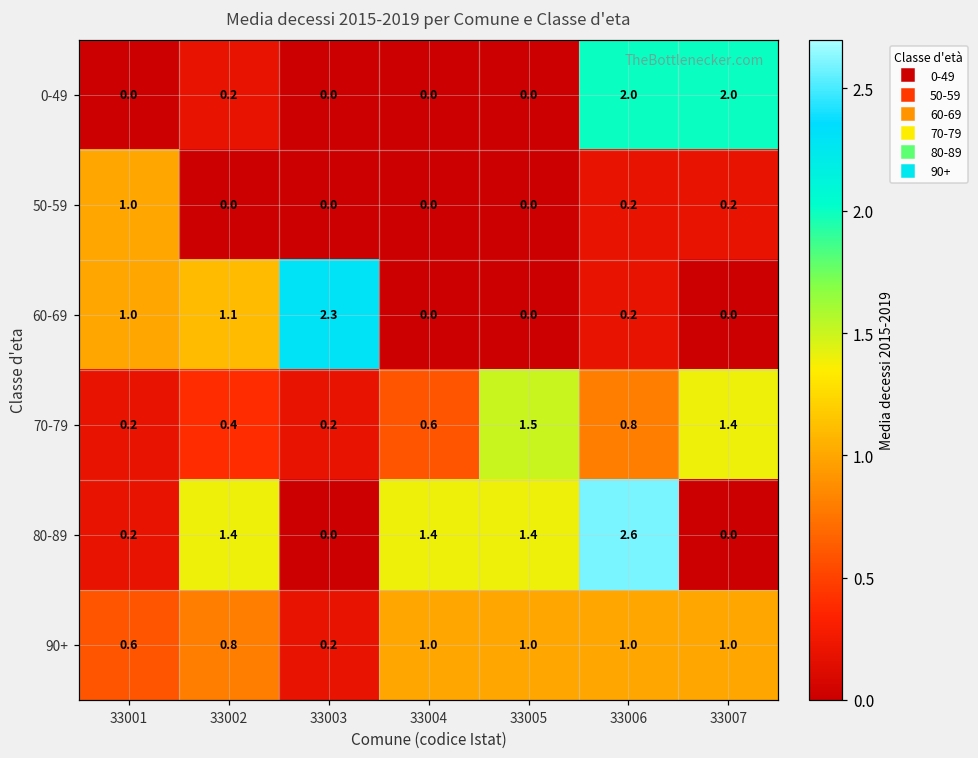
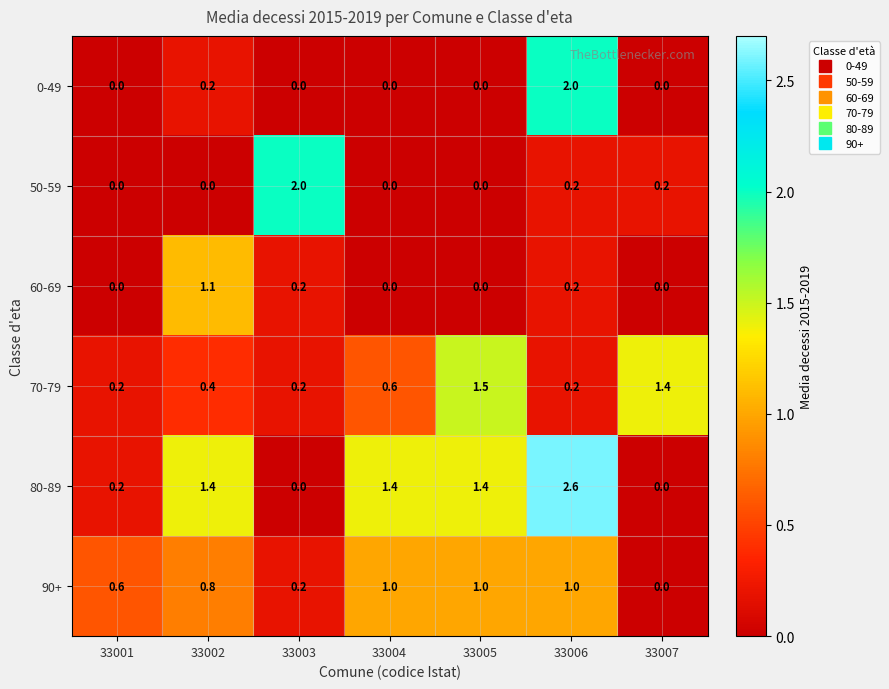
  {
    "0-49": {
      "33001": 0.0,
      "33002": 0.2,
      "33003": 0.0,
      "33004": 0.0,
      "33005": 0.0,
      "33006": 2.0,
-     "33007": 2.0
+     "33007": 0.0
    },
    "50-59": {
-     "33001": 1.0,
+     "33001": 0.0,
      "33002": 0.0,
-     "33003": 0.0,
+     "33003": 2.0,
      "33004": 0.0,
      "33005": 0.0,
      "33006": 0.2,
      "33007": 0.2
    },
    "60-69": {
-     "33001": 1.0,
+     "33001": 0.0,
      "33002": 1.1,
-     "33003": 2.3,
+     "33003": 0.2,
      "33004": 0.0,
      "33005": 0.0,
      "33006": 0.2,
      "33007": 0.0
    },
    "70-79": {
      "33001": 0.2,
      "33002": 0.4,
      "33003": 0.2,
      "33004": 0.6,
      "33005": 1.5,
-     "33006": 0.8,
+     "33006": 0.2,
      "33007": 1.4
    },
    "80-89": {
      "33001": 0.2,
      "33002": 1.4,
      "33003": 0.0,
      "33004": 1.4,
      "33005": 1.4,
      "33006": 2.6,
      "33007": 0.0
    },
    "90+": {
      "33001": 0.6,
      "33002": 0.8,
      "33003": 0.2,
      "33004": 1.0,
      "33005": 1.0,
      "33006": 1.0,
-     "33007": 1.0
+     "33007": 0.0
    }
  }
